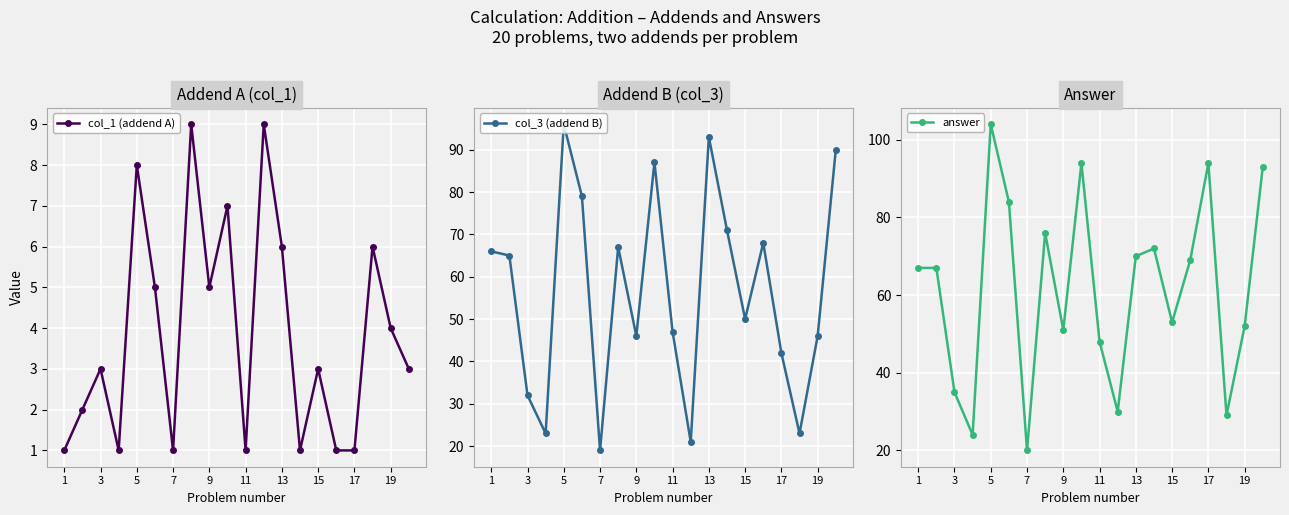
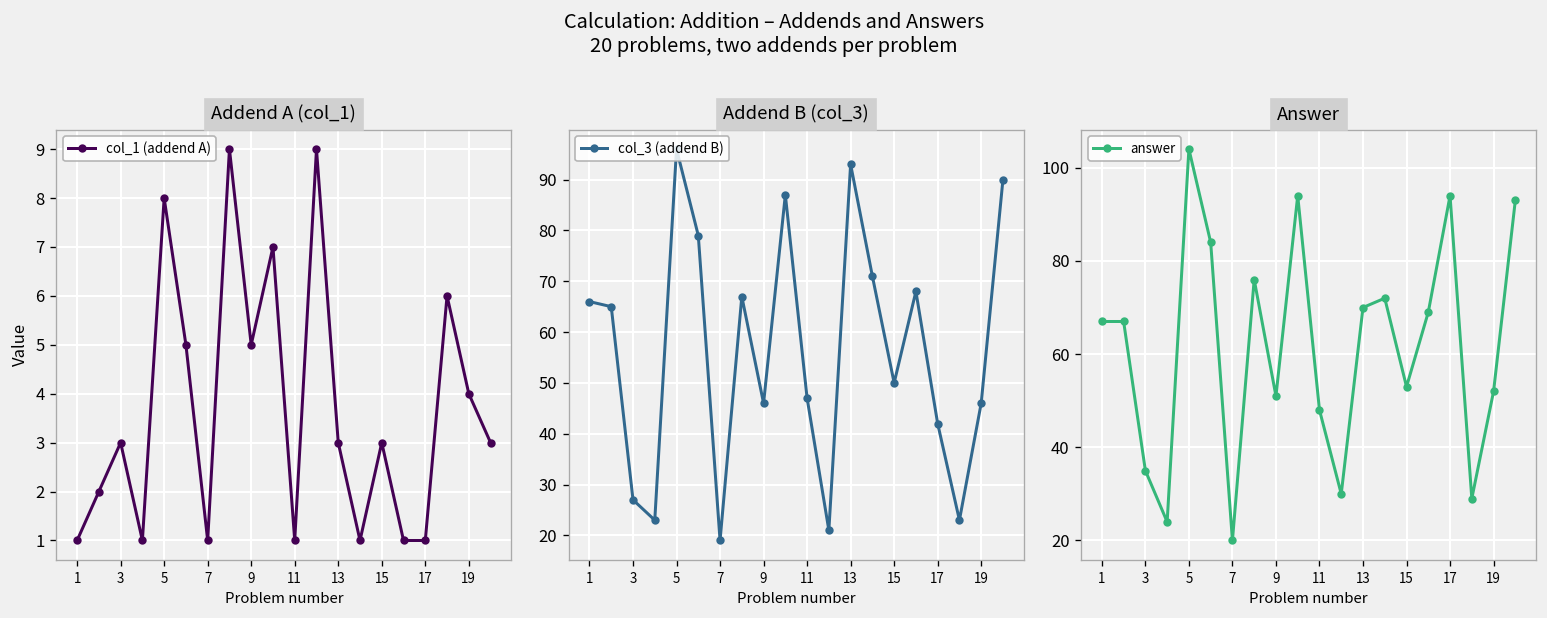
  {
    "Addend A (col_1)": {
      "1": 1,
      "3": 3,
      "5": 8,
      "7": 1,
      "9": 5,
      "11": 1,
-     "13": 6,
+     "13": 3,
      "15": 3,
      "17": 1,
      "19": 4
    },
    "Addend B (col_3)": {
      "1": 66,
-     "3": 32,
+     "3": 27,
      "7": 19,
      "9": 46,
      "11": 47,
      "13": 93,
      "15": 50,
      "17": 42,
      "19": 46
    },
    "Answer": {
      "1": 67,
      "3": 35,
      "5": 104,
      "7": 20,
      "9": 51,
      "11": 48,
      "13": 70,
      "15": 53,
      "17": 94,
      "19": 52
    }
  }
